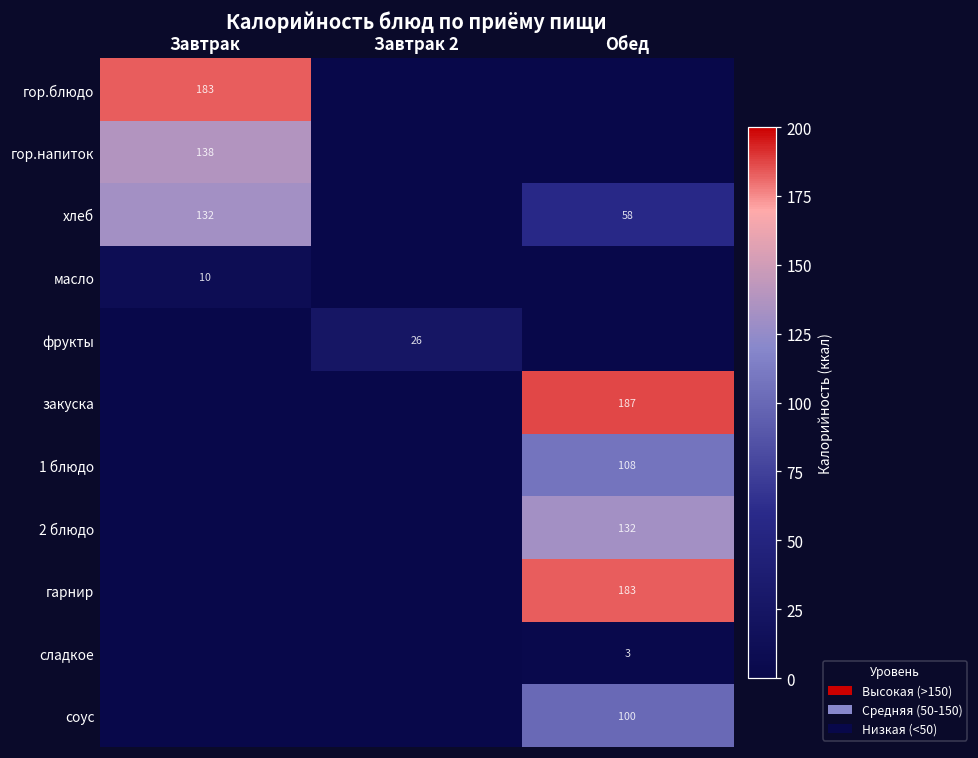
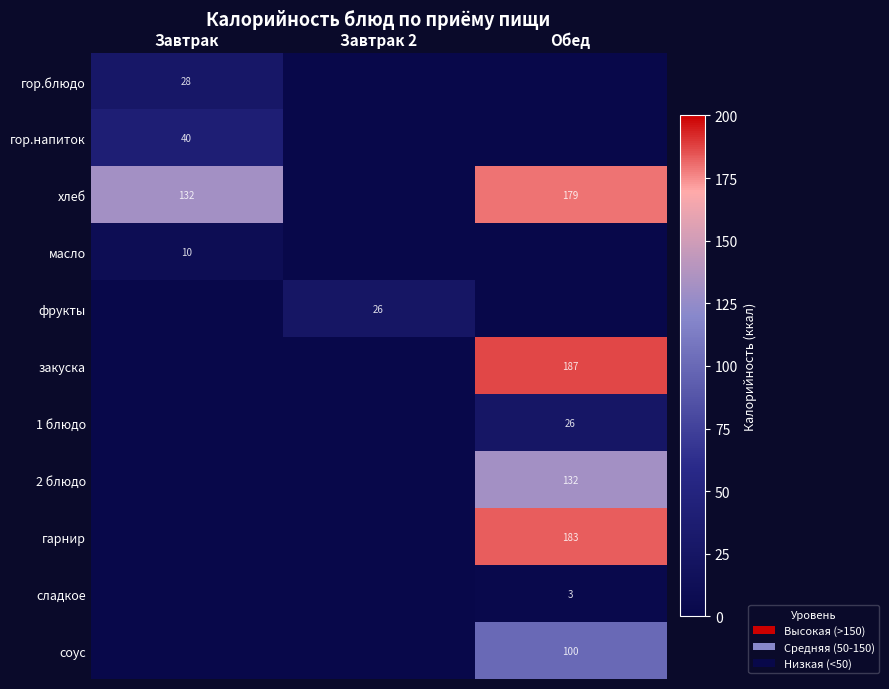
  {
    "гор.блюдо": {
-     "Завтрак": 183
+     "Завтрак": 28
    },
    "гор.напиток": {
-     "Завтрак": 138
+     "Завтрак": 40
    },
    "хлеб": {
      "Завтрак": 132,
-     "Обед": 58
+     "Обед": 179
    },
    "масло": {
      "Завтрак": 10
    },
    "фрукты": {
      "Завтрак 2": 26
    },
    "закуска": {
      "Обед": 187
    },
    "1 блюдо": {
-     "Обед": 108
+     "Обед": 26
    },
    "2 блюдо": {
      "Обед": 132
    },
    "гарнир": {
      "Обед": 183
    },
    "сладкое": {
      "Обед": 3
    },
    "соус": {
      "Обед": 100
    }
  }
